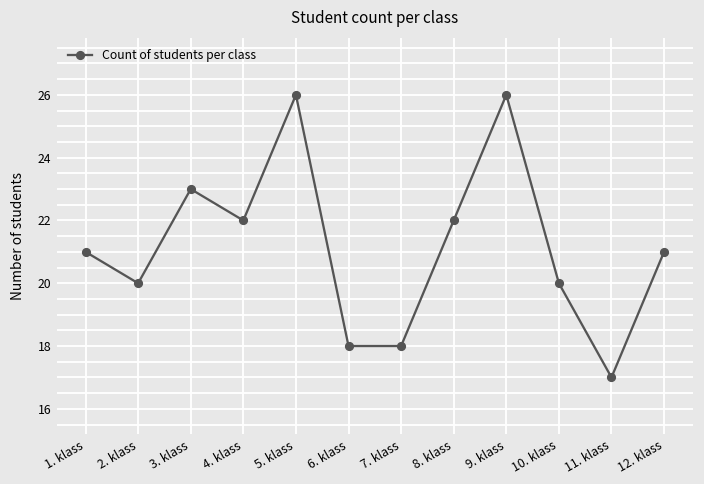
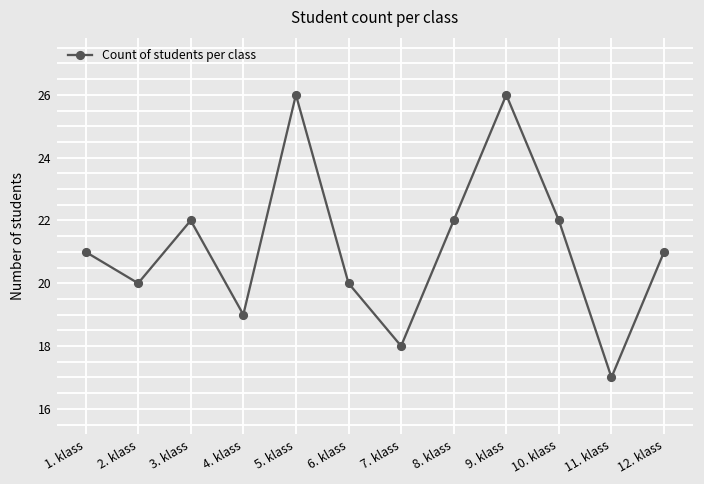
  {
    "1. klass": 21,
    "2. klass": 20,
-   "3. klass": 23,
-   "4. klass": 22,
+   "3. klass": 22,
+   "4. klass": 19,
    "5. klass": 26,
-   "6. klass": 18,
+   "6. klass": 20,
    "7. klass": 18,
    "8. klass": 22,
    "9. klass": 26,
-   "10. klass": 20,
+   "10. klass": 22,
    "11. klass": 17,
    "12. klass": 21
  }
